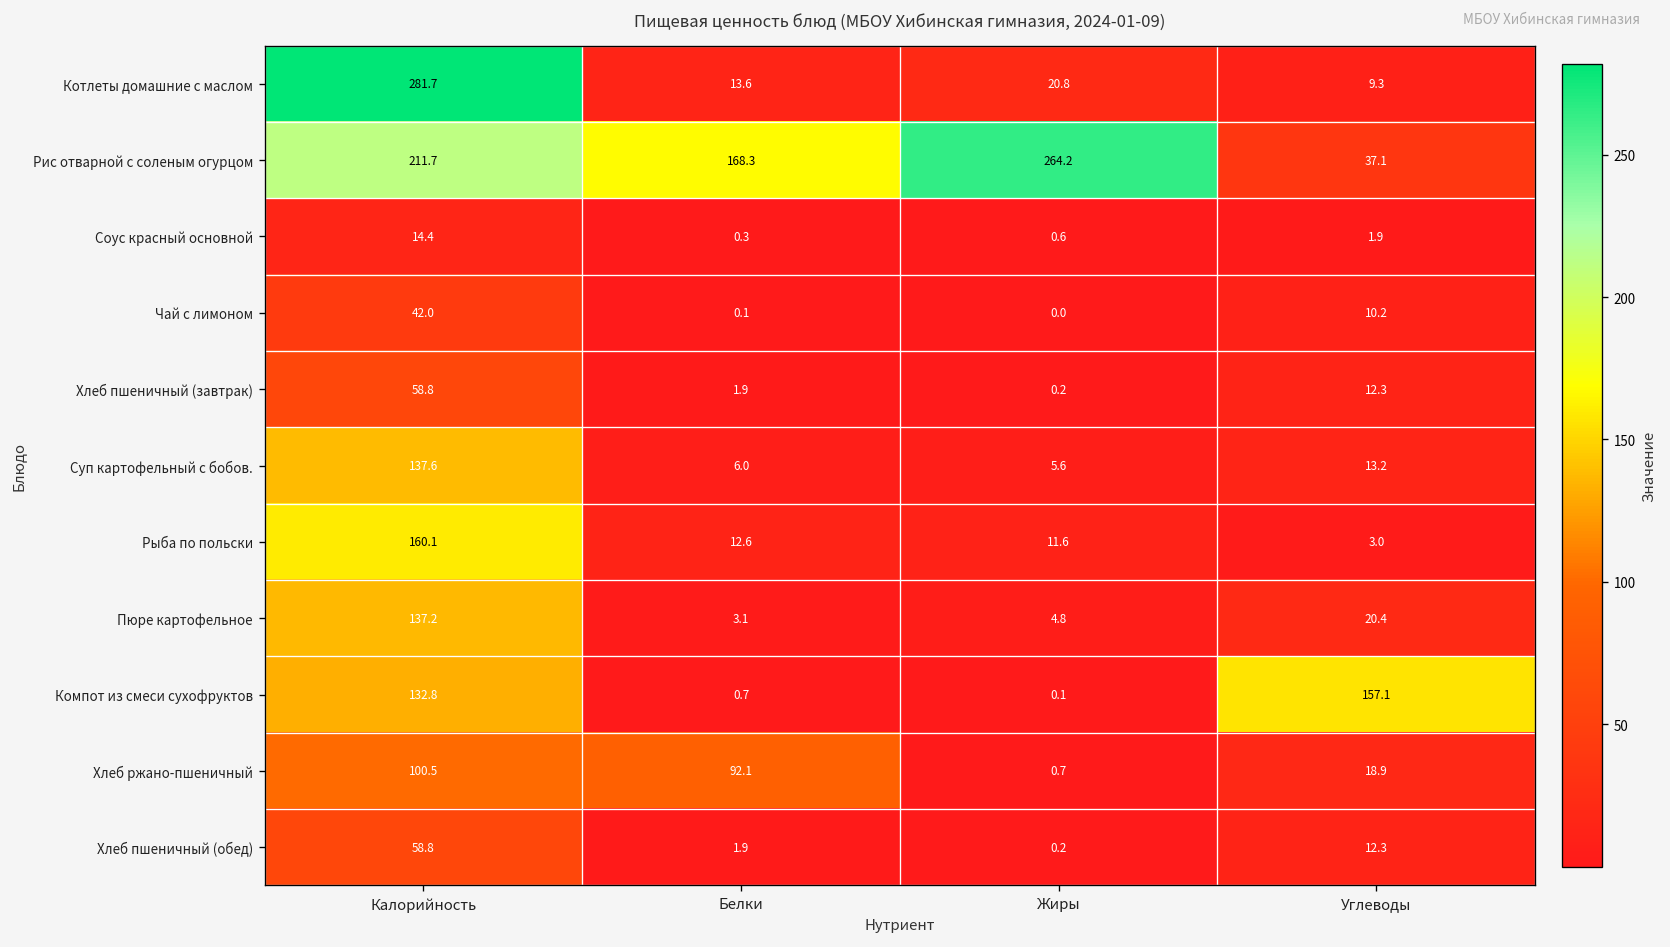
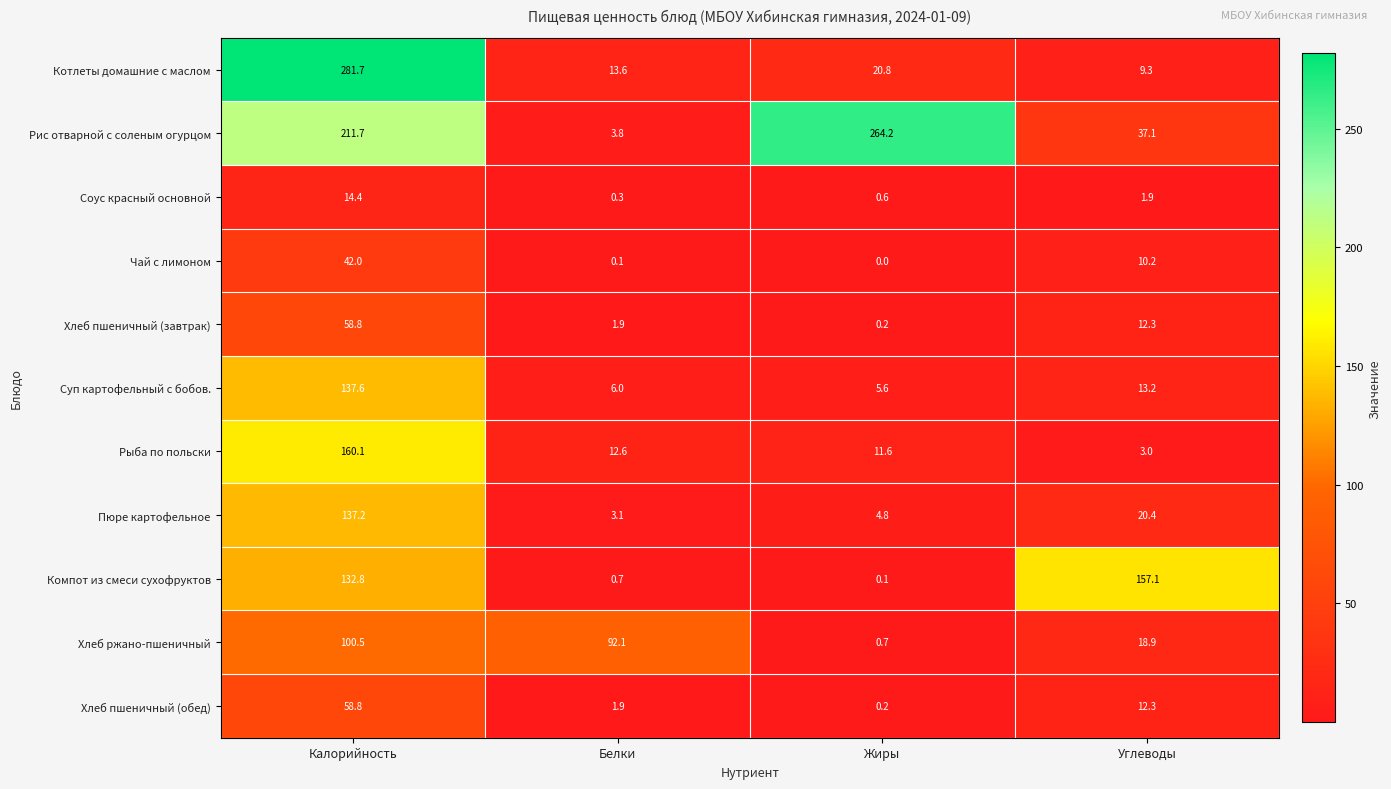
  {
    "Котлеты домашние с маслом": {
      "Калорийность": 281.7,
      "Белки": 13.6,
      "Жиры": 20.8,
      "Углеводы": 9.3
    },
    "Рис отварной с соленым огурцом": {
      "Калорийность": 211.7,
-     "Белки": 168.3,
+     "Белки": 3.8,
      "Жиры": 264.2,
      "Углеводы": 37.1
    },
    "Соус красный основной": {
      "Калорийность": 14.4,
      "Белки": 0.3,
      "Жиры": 0.6,
      "Углеводы": 1.9
    },
    "Чай с лимоном": {
      "Калорийность": 42.0,
      "Белки": 0.1,
      "Жиры": 0.0,
      "Углеводы": 10.2
    },
    "Хлеб пшеничный (завтрак)": {
      "Калорийность": 58.8,
      "Белки": 1.9,
      "Жиры": 0.2,
      "Углеводы": 12.3
    },
    "Суп картофельный с бобов.": {
      "Калорийность": 137.6,
      "Белки": 6.0,
      "Жиры": 5.6,
      "Углеводы": 13.2
    },
    "Рыба по польски": {
      "Калорийность": 160.1,
      "Белки": 12.6,
      "Жиры": 11.6,
      "Углеводы": 3.0
    },
    "Пюре картофельное": {
      "Калорийность": 137.2,
      "Белки": 3.1,
      "Жиры": 4.8,
      "Углеводы": 20.4
    },
    "Компот из смеси сухофруктов": {
      "Калорийность": 132.8,
      "Белки": 0.7,
      "Жиры": 0.1,
      "Углеводы": 157.1
    },
    "Хлеб ржано-пшеничный": {
      "Калорийность": 100.5,
      "Белки": 92.1,
      "Жиры": 0.7,
      "Углеводы": 18.9
    },
    "Хлеб пшеничный (обед)": {
      "Калорийность": 58.8,
      "Белки": 1.9,
      "Жиры": 0.2,
      "Углеводы": 12.3
    }
  }
